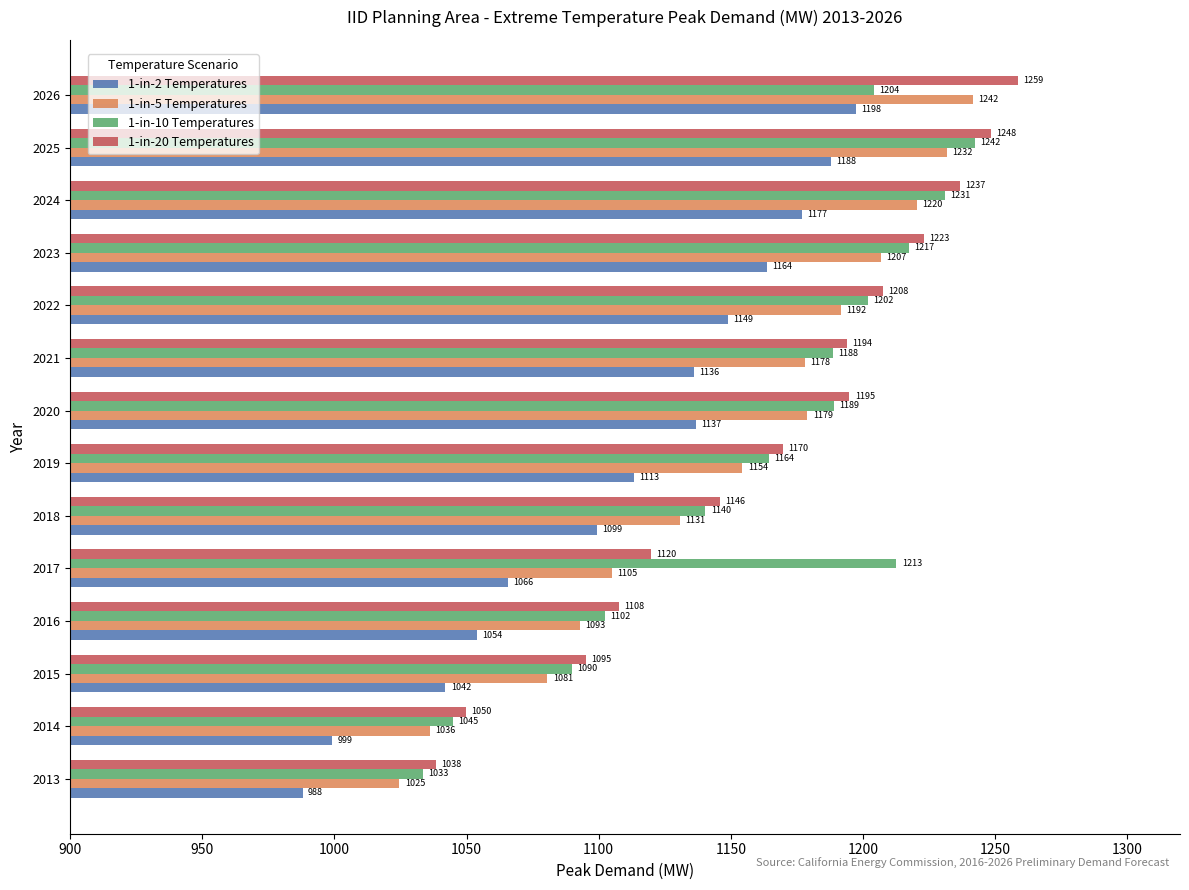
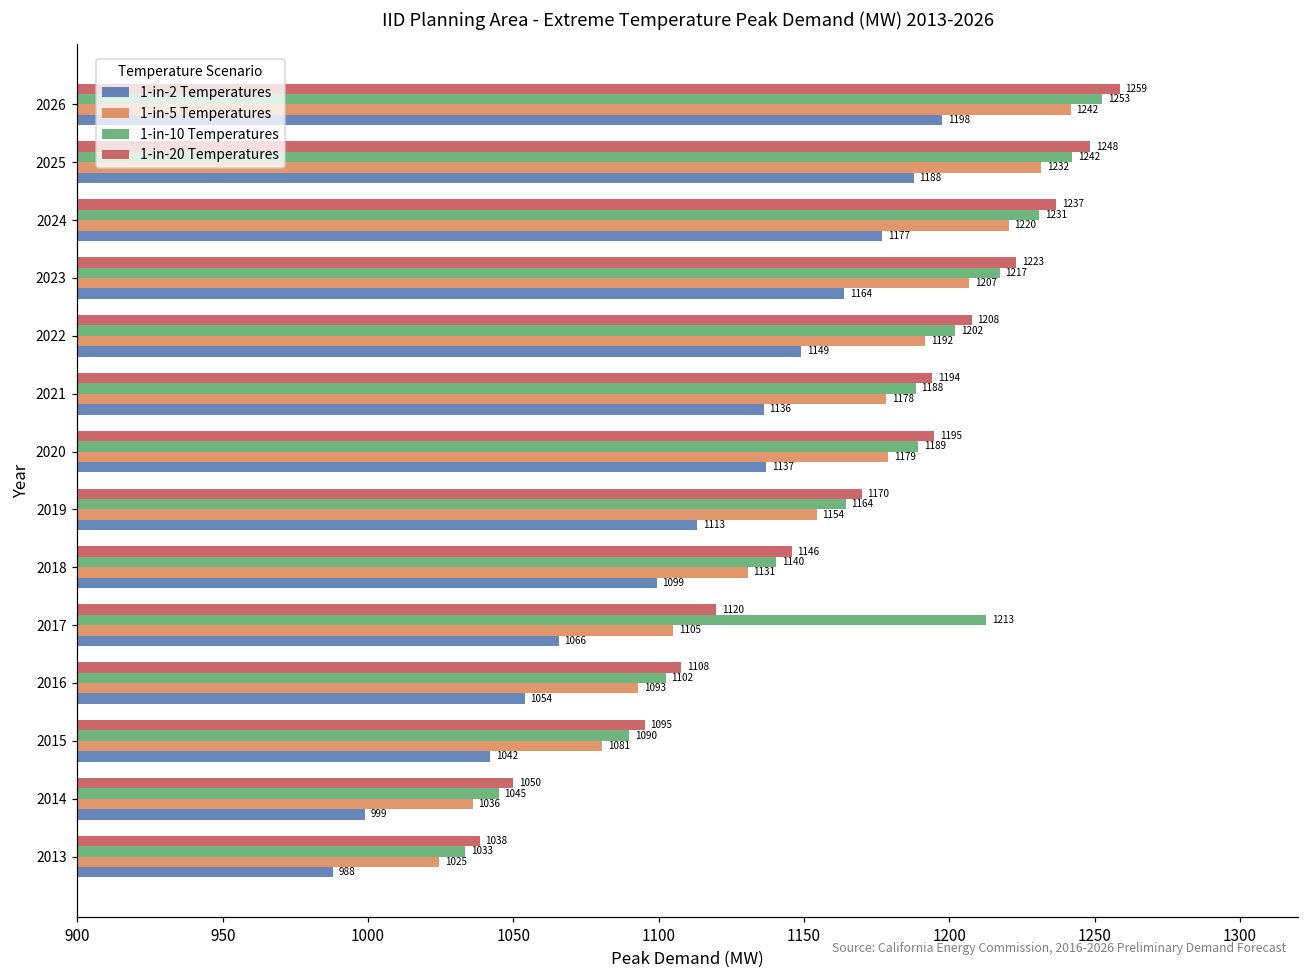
  {
    "1-in-2 Temperatures": {
      "2026": 1198,
      "2025": 1188,
      "2024": 1177,
      "2023": 1164,
      "2022": 1149,
      "2021": 1136,
      "2020": 1137,
      "2019": 1113,
      "2018": 1099,
      "2017": 1066,
      "2016": 1054,
      "2015": 1042,
      "2014": 999,
      "2013": 988
    },
    "1-in-10 Temperatures": {
-     "2026": 1204,
+     "2026": 1253,
      "2025": 1242,
      "2024": 1231,
      "2023": 1217,
      "2022": 1202,
      "2021": 1188,
      "2020": 1189,
      "2019": 1164,
      "2018": 1140,
      "2017": 1213,
      "2016": 1102,
      "2015": 1090,
      "2014": 1045,
      "2013": 1033
    }
  }
